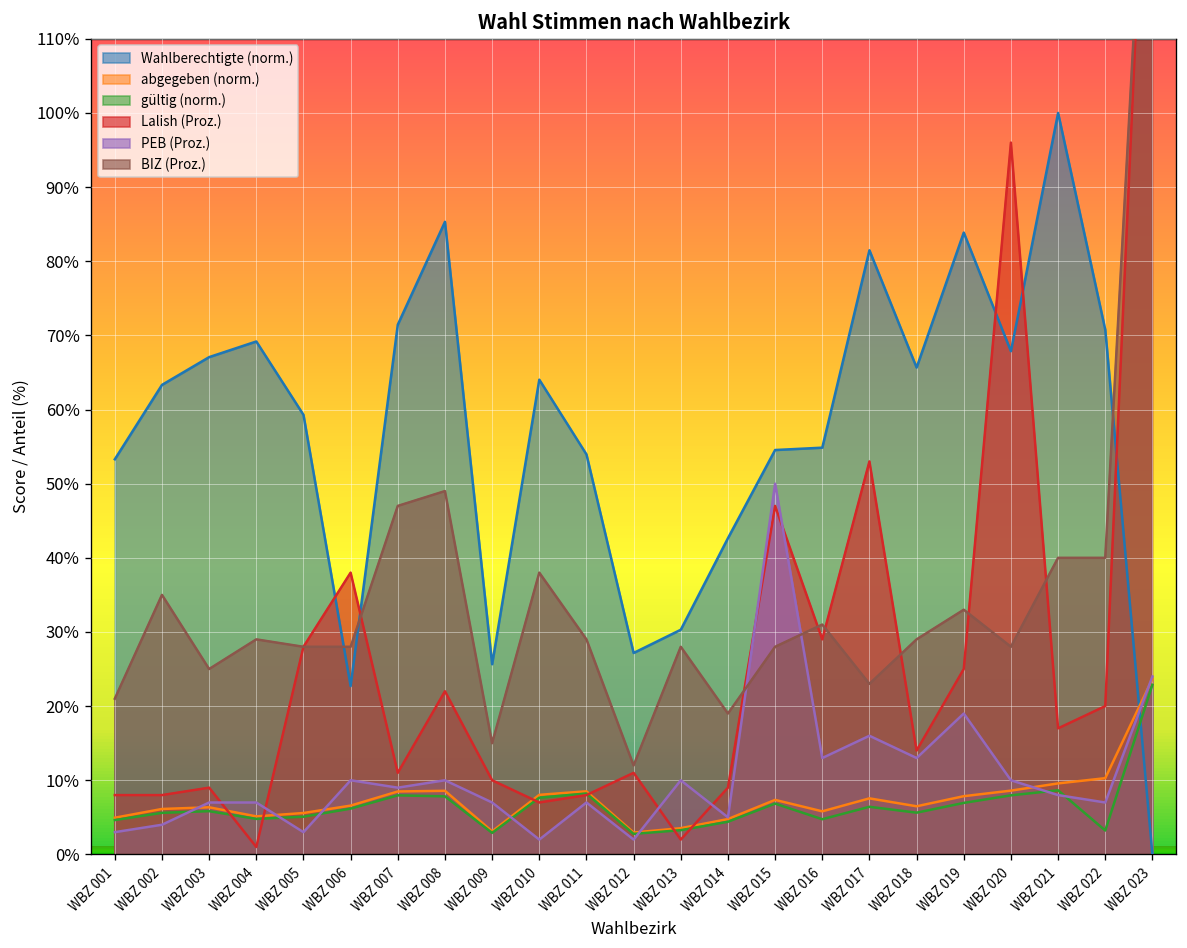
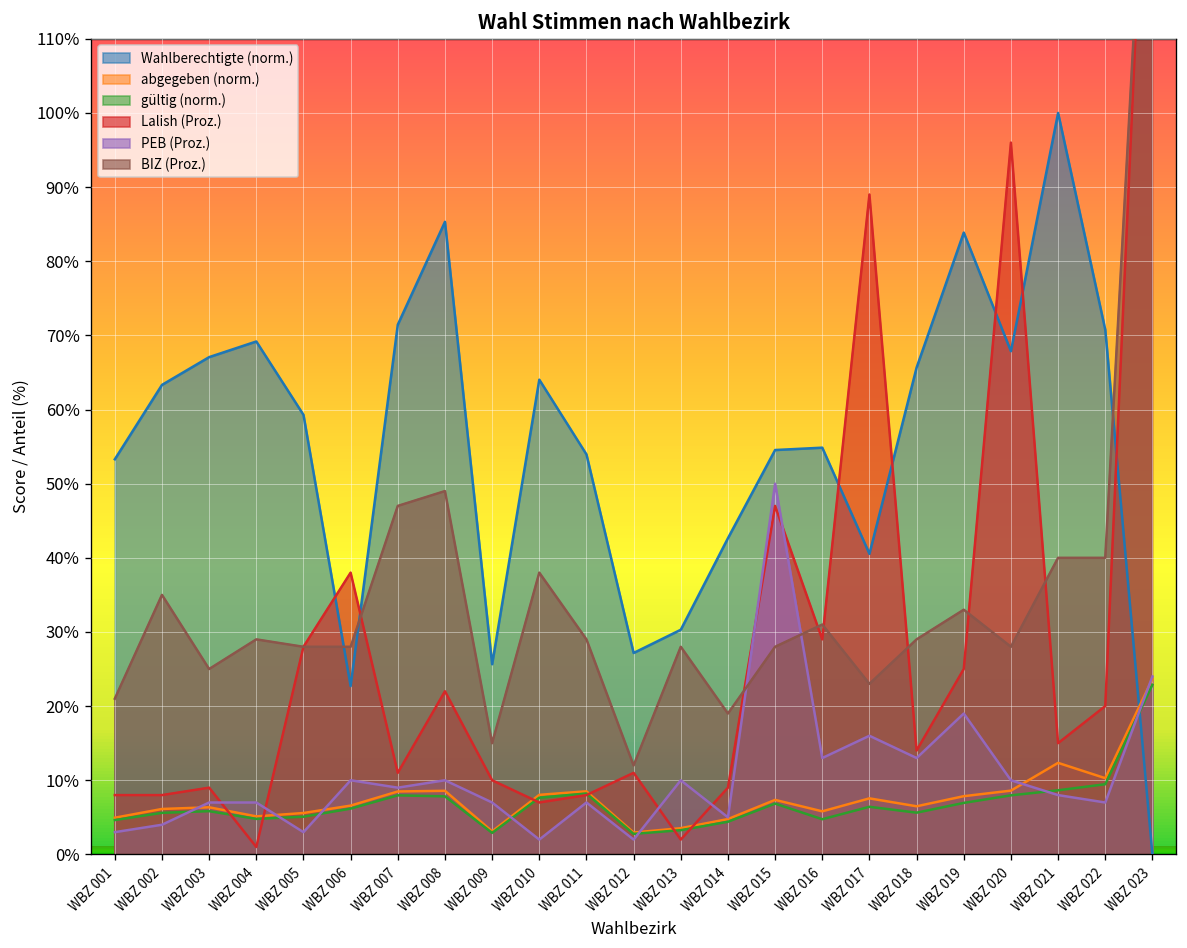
  {
    "Wahlberechtigte (norm.)": {
      "WBZ 001": "53%",
      "WBZ 002": "63%",
      "WBZ 003": "67%",
      "WBZ 004": "69%",
      "WBZ 005": "59%",
      "WBZ 006": "23%",
      "WBZ 007": "71%",
      "WBZ 008": "85%",
      "WBZ 009": "26%",
      "WBZ 010": "64%",
      "WBZ 011": "54%",
      "WBZ 012": "27%",
      "WBZ 013": "30%",
      "WBZ 014": "43%",
      "WBZ 015": "55%",
      "WBZ 016": "55%",
-     "WBZ 017": "81%",
+     "WBZ 017": "41%",
      "WBZ 018": "66%",
      "WBZ 019": "84%",
      "WBZ 020": "68%",
      "WBZ 021": "100%",
      "WBZ 022": "71%",
      "WBZ 023": "0%"
    },
    "abgegeben (norm.)": {
      "WBZ 002": "6%",
      "WBZ 003": "6%",
      "WBZ 005": "6%",
      "WBZ 006": "7%",
      "WBZ 007": "8%",
      "WBZ 008": "9%",
      "WBZ 015": "7%",
      "WBZ 016": "6%",
      "WBZ 017": "8%",
      "WBZ 018": "6%",
      "WBZ 019": "8%",
      "WBZ 020": "9%",
-     "WBZ 021": "10%",
+     "WBZ 021": "12%",
      "WBZ 022": "10%"
    },
    "gültig (norm.)": {
      "WBZ 002": "6%",
      "WBZ 003": "6%",
      "WBZ 005": "5%",
      "WBZ 006": "6%",
      "WBZ 007": "8%",
      "WBZ 008": "8%",
      "WBZ 015": "7%",
      "WBZ 016": "5%",
      "WBZ 017": "6%",
      "WBZ 018": "6%",
      "WBZ 019": "7%",
      "WBZ 020": "8%",
      "WBZ 021": "9%",
-     "WBZ 022": "3%",
+     "WBZ 022": "9%",
      "WBZ 023": "23%"
    },
    "Lalish (Proz.)": {
      "WBZ 001": "8%",
      "WBZ 002": "8%",
      "WBZ 003": "9%",
      "WBZ 004": "1%",
      "WBZ 006": "38%",
      "WBZ 007": "11%",
      "WBZ 008": "22%",
      "WBZ 009": "10%",
      "WBZ 010": "7%",
      "WBZ 012": "11%",
      "WBZ 013": "2%",
      "WBZ 014": "9%",
      "WBZ 015": "47%",
      "WBZ 016": "29%",
-     "WBZ 017": "53%",
+     "WBZ 017": "89%",
      "WBZ 018": "14%",
      "WBZ 019": "25%",
      "WBZ 020": "96%",
-     "WBZ 021": "17%",
+     "WBZ 021": "15%",
      "WBZ 022": "20%"
    },
    "PEB (Proz.)": {
      "WBZ 001": "3%",
      "WBZ 002": "4%",
      "WBZ 003": "7%",
      "WBZ 004": "7%",
      "WBZ 005": "3%",
      "WBZ 006": "10%",
      "WBZ 007": "9%",
      "WBZ 008": "10%",
      "WBZ 009": "7%",
      "WBZ 010": "2%",
      "WBZ 011": "7%",
      "WBZ 012": "2%",
      "WBZ 013": "10%",
      "WBZ 015": "50%",
      "WBZ 016": "13%",
      "WBZ 017": "16%",
      "WBZ 018": "13%",
      "WBZ 019": "19%",
      "WBZ 020": "10%",
      "WBZ 021": "8%",
      "WBZ 022": "7%"
    },
    "BIZ (Proz.)": {
      "WBZ 001": "21%",
      "WBZ 002": "35%",
      "WBZ 003": "25%",
      "WBZ 004": "29%",
      "WBZ 006": "28%",
      "WBZ 007": "47%",
      "WBZ 008": "49%",
      "WBZ 009": "15%",
      "WBZ 010": "38%",
      "WBZ 011": "29%",
      "WBZ 012": "12%",
      "WBZ 013": "28%",
      "WBZ 014": "19%",
      "WBZ 015": "28%",
      "WBZ 016": "31%",
      "WBZ 017": "23%",
      "WBZ 018": "29%",
      "WBZ 019": "33%",
      "WBZ 020": "28%",
      "WBZ 021": "40%",
      "WBZ 022": "40%"
    }
  }
